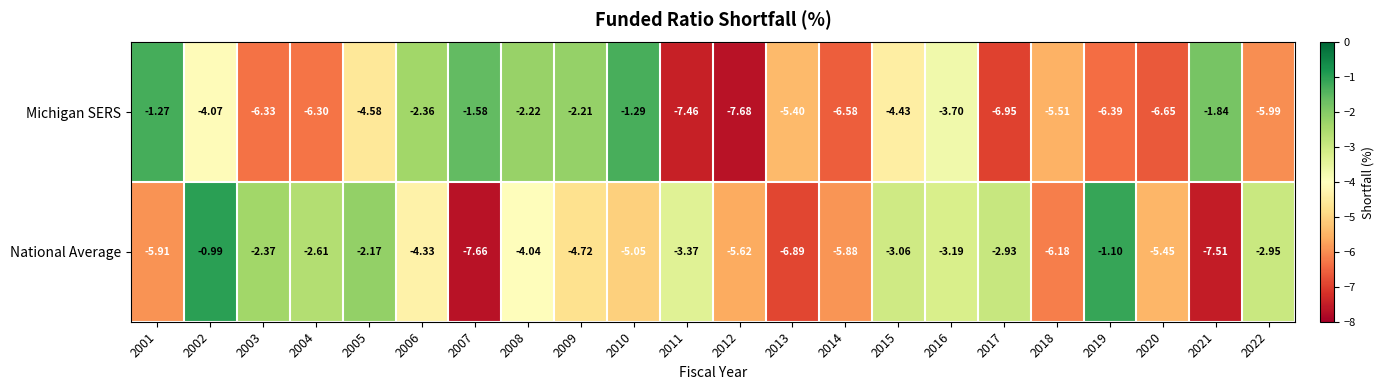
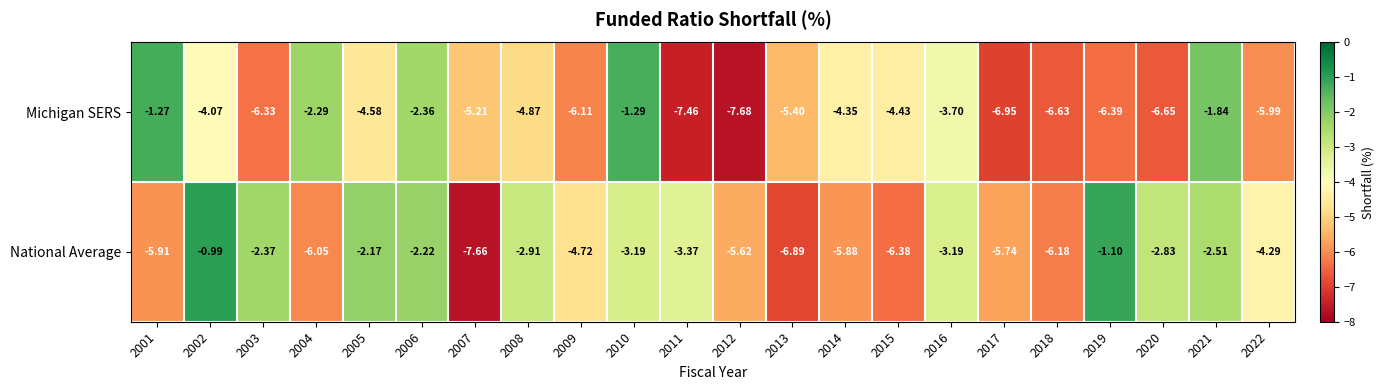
  {
    "Michigan SERS": {
      "2001": -1.27,
      "2002": -4.07,
      "2003": -6.33,
-     "2004": -6.30,
+     "2004": -2.29,
      "2005": -4.58,
      "2006": -2.36,
-     "2007": -1.58,
-     "2008": -2.22,
-     "2009": -2.21,
+     "2007": -5.21,
+     "2008": -4.87,
+     "2009": -6.11,
      "2010": -1.29,
      "2011": -7.46,
      "2012": -7.68,
      "2013": -5.40,
-     "2014": -6.58,
+     "2014": -4.35,
      "2015": -4.43,
      "2016": -3.70,
      "2017": -6.95,
-     "2018": -5.51,
+     "2018": -6.63,
      "2019": -6.39,
      "2020": -6.65,
      "2021": -1.84,
      "2022": -5.99
    },
    "National Average": {
      "2001": -5.91,
      "2002": -0.99,
      "2003": -2.37,
-     "2004": -2.61,
+     "2004": -6.05,
      "2005": -2.17,
-     "2006": -4.33,
+     "2006": -2.22,
      "2007": -7.66,
-     "2008": -4.04,
+     "2008": -2.91,
      "2009": -4.72,
-     "2010": -5.05,
+     "2010": -3.19,
      "2011": -3.37,
      "2012": -5.62,
      "2013": -6.89,
      "2014": -5.88,
-     "2015": -3.06,
+     "2015": -6.38,
      "2016": -3.19,
-     "2017": -2.93,
+     "2017": -5.74,
      "2018": -6.18,
      "2019": -1.10,
-     "2020": -5.45,
-     "2021": -7.51,
-     "2022": -2.95
+     "2020": -2.83,
+     "2021": -2.51,
+     "2022": -4.29
    }
  }
